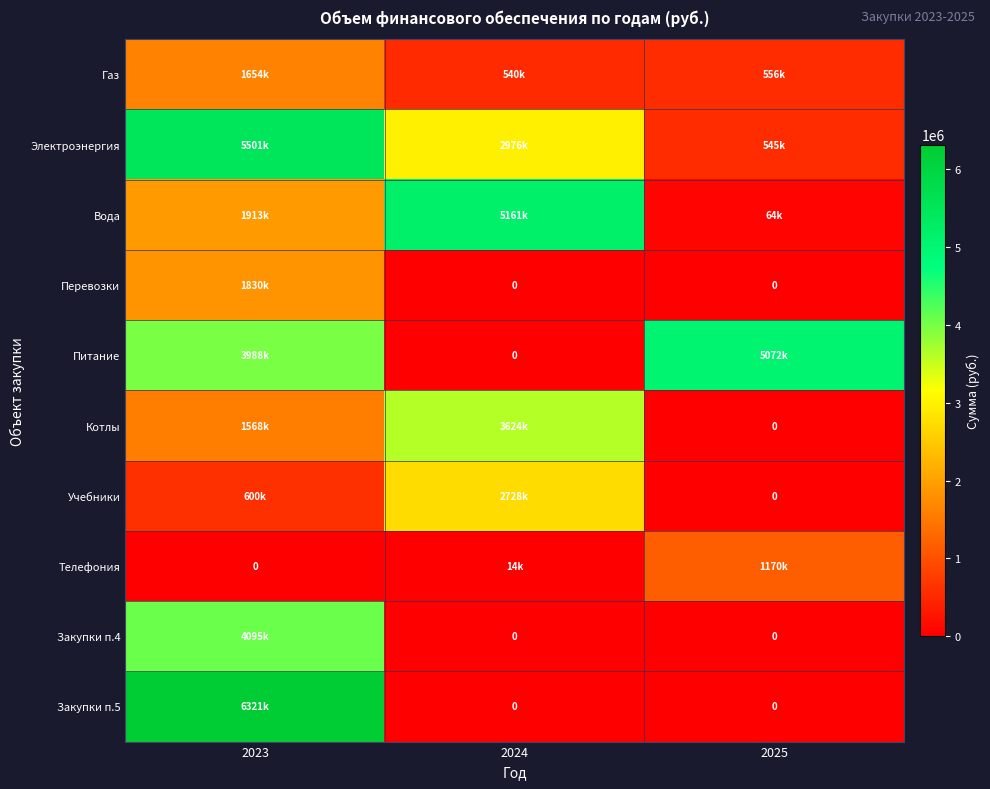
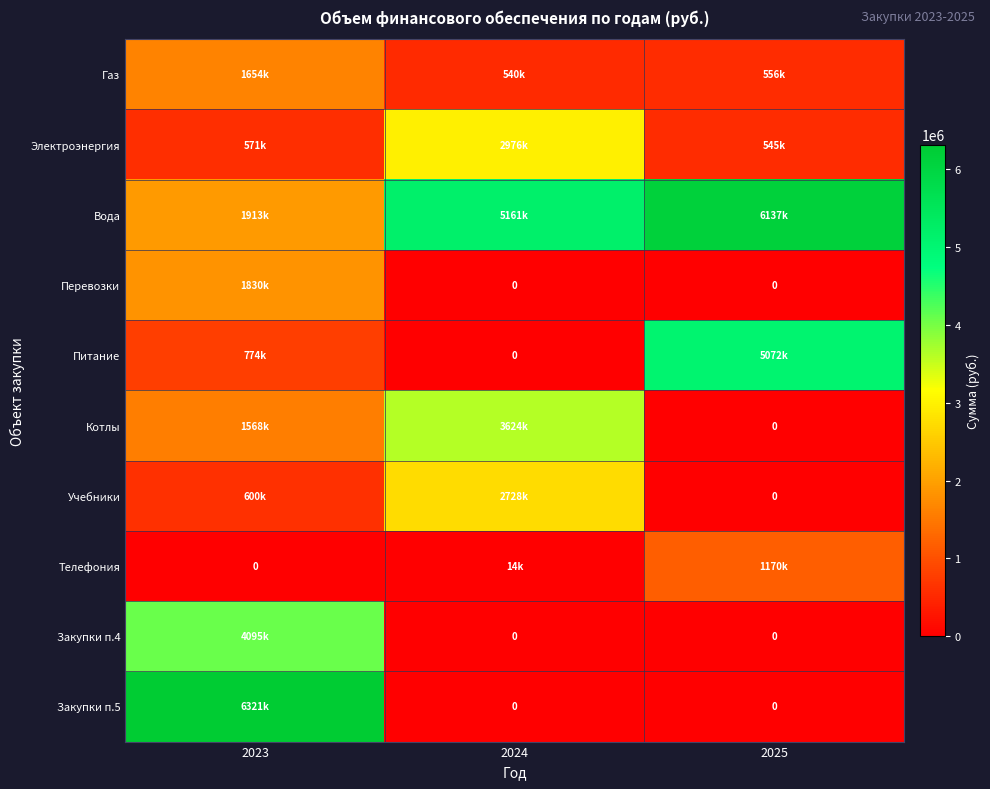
  {
    "Газ": {
      "2023": "1654k",
      "2024": "540k",
      "2025": "556k"
    },
    "Электроэнергия": {
-     "2023": "5501k",
+     "2023": "571k",
      "2024": "2976k",
      "2025": "545k"
    },
    "Вода": {
      "2023": "1913k",
      "2024": "5161k",
-     "2025": "64k"
+     "2025": "6137k"
    },
    "Перевозки": {
      "2023": "1830k",
      "2024": "0",
      "2025": "0"
    },
    "Питание": {
-     "2023": "3988k",
+     "2023": "774k",
      "2024": "0",
      "2025": "5072k"
    },
    "Котлы": {
      "2023": "1568k",
      "2024": "3624k",
      "2025": "0"
    },
    "Учебники": {
      "2023": "600k",
      "2024": "2728k",
      "2025": "0"
    },
    "Телефония": {
      "2023": "0",
      "2024": "14k",
      "2025": "1170k"
    },
    "Закупки п.4": {
      "2023": "4095k",
      "2024": "0",
      "2025": "0"
    },
    "Закупки п.5": {
      "2023": "6321k",
      "2024": "0",
      "2025": "0"
    }
  }
